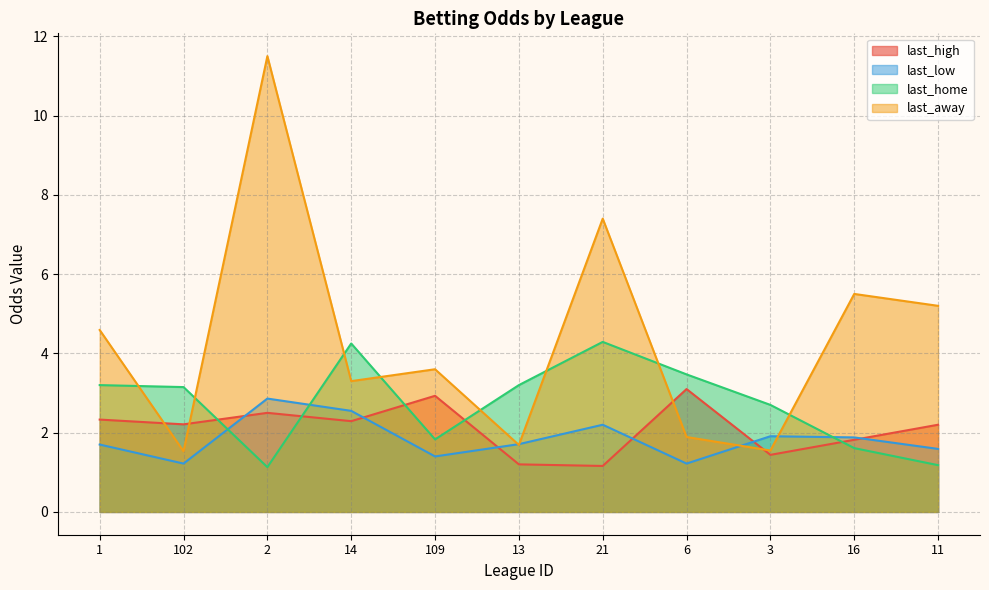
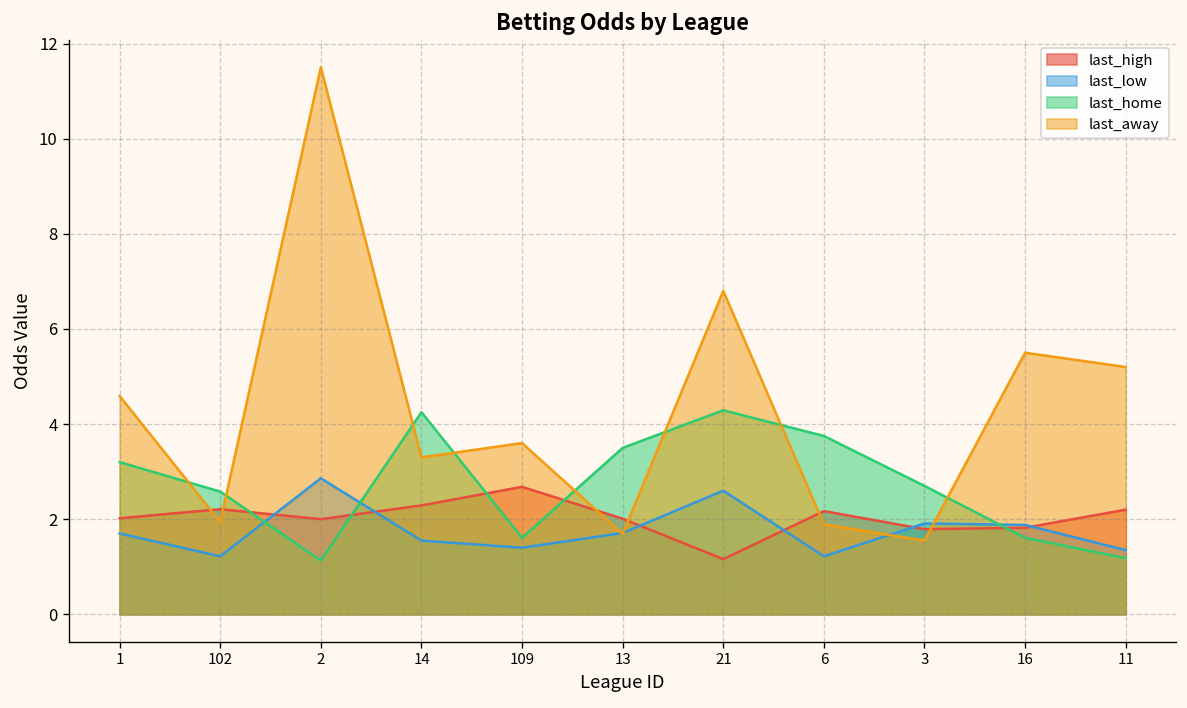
  {
    "last_high": {
-     "1": 2.3,
+     "1": 2.0,
      "102": 2.2,
-     "2": 2.5,
+     "2": 2.0,
      "14": 2.3,
-     "109": 2.9,
-     "13": 1.2,
+     "109": 2.7,
+     "13": 2.0,
      "21": 1.2,
-     "6": 3.1,
-     "3": 1.4,
+     "6": 2.2,
+     "3": 1.8,
      "11": 2.2
    },
    "last_low": {
      "1": 1.7,
      "102": 1.2,
      "2": 2.9,
-     "14": 2.6,
+     "14": 1.6,
      "109": 1.4,
-     "21": 2.2,
+     "21": 2.6,
      "6": 1.2,
      "3": 1.9,
-     "11": 1.6
+     "11": 1.4
    },
    "last_home": {
      "1": 3.2,
-     "102": 3.2,
+     "102": 2.6,
      "2": 1.1,
      "14": 4.3,
-     "109": 1.8,
-     "13": 3.2,
+     "109": 1.6,
+     "13": 3.5,
      "21": 4.3,
-     "6": 3.5,
+     "6": 3.8,
      "3": 2.7,
      "16": 1.6,
      "11": 1.2
    },
    "last_away": {
      "1": 4.6,
-     "102": 1.5,
+     "102": 1.9,
      "2": 11.5,
      "14": 3.3,
      "109": 3.6,
-     "21": 7.4,
+     "21": 6.8,
      "6": 1.9,
      "3": 1.6,
      "16": 5.5,
      "11": 5.2
    }
  }
